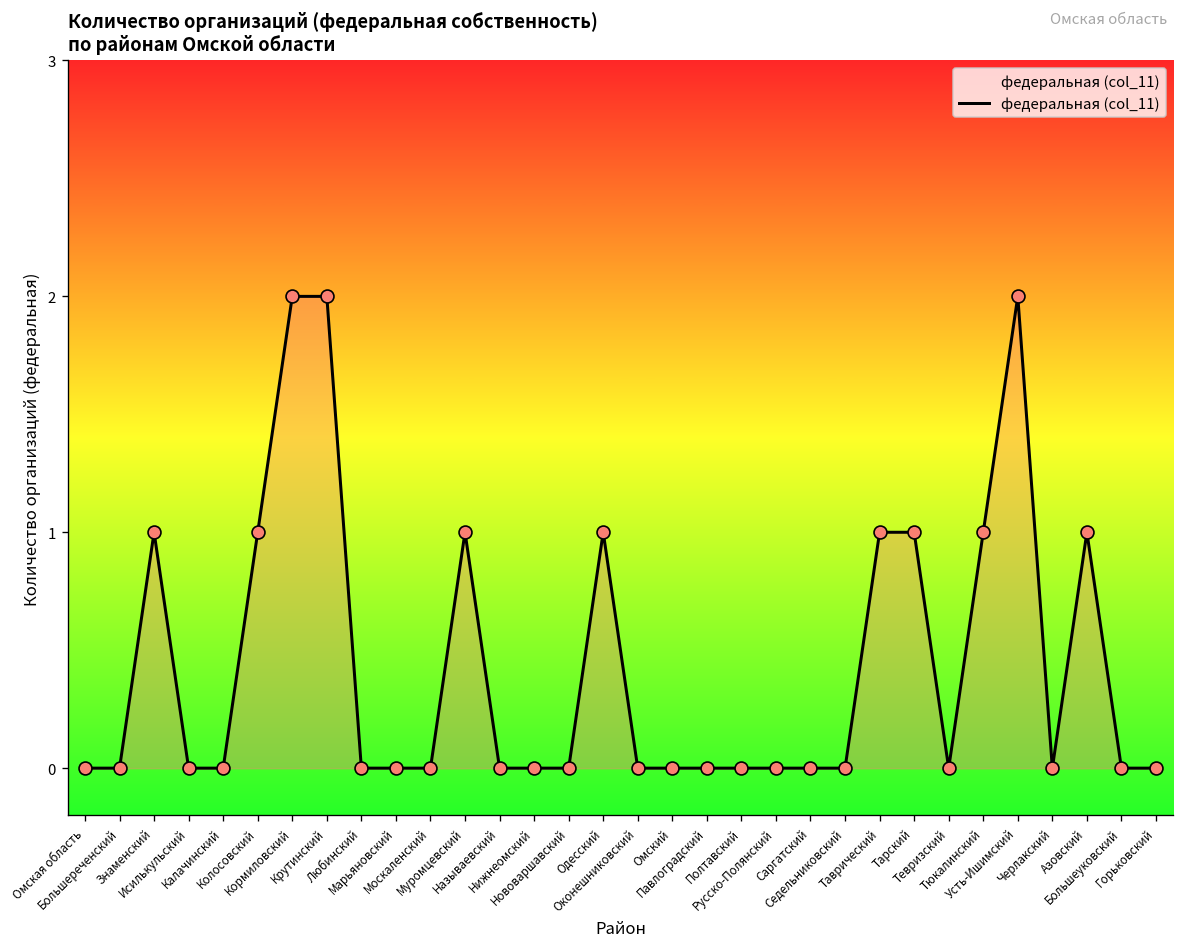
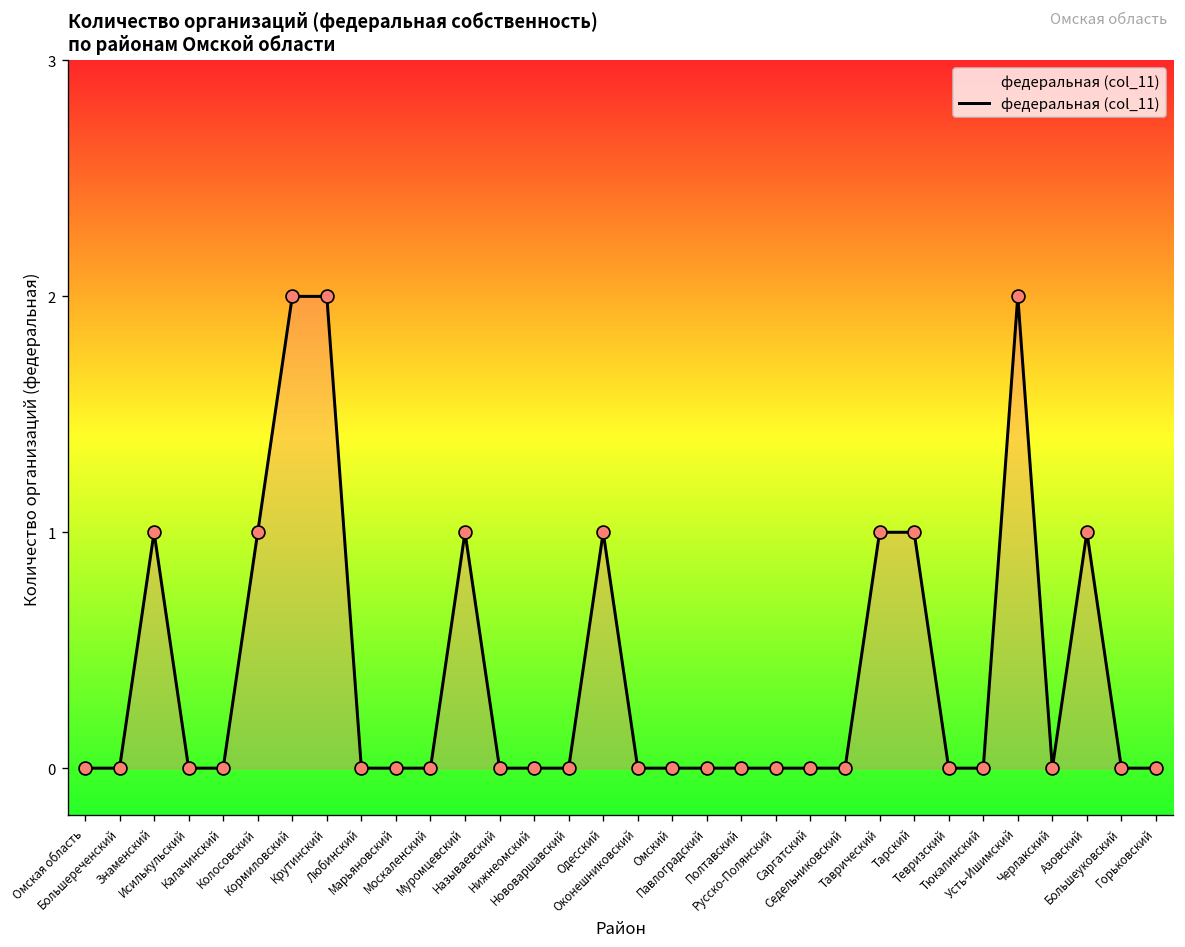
  {
    "Омская область": 0,
    "Большереченский": 0,
    "Знаменский": 1,
    "Исилькульский": 0,
    "Калачинский": 0,
    "Колосовский": 1,
    "Кормиловский": 2,
    "Крутинский": 2,
    "Любинский": 0,
    "Марьяновский": 0,
    "Москаленский": 0,
    "Муромцевский": 1,
    "Называевский": 0,
    "Нижнеомский": 0,
    "Нововаршавский": 0,
    "Одесский": 1,
    "Оконешниковский": 0,
    "Омский": 0,
    "Павлоградский": 0,
    "Полтавский": 0,
    "Русско-Полянский": 0,
    "Саргатский": 0,
    "Седельниковский": 0,
    "Таврический": 1,
    "Тарский": 1,
    "Тевризский": 0,
-   "Тюкалинский": 1,
+   "Тюкалинский": 0,
    "Усть-Ишимский": 2,
    "Черлакский": 0,
    "Азовский": 1,
    "Большеуковский": 0,
    "Горьковский": 0
  }
